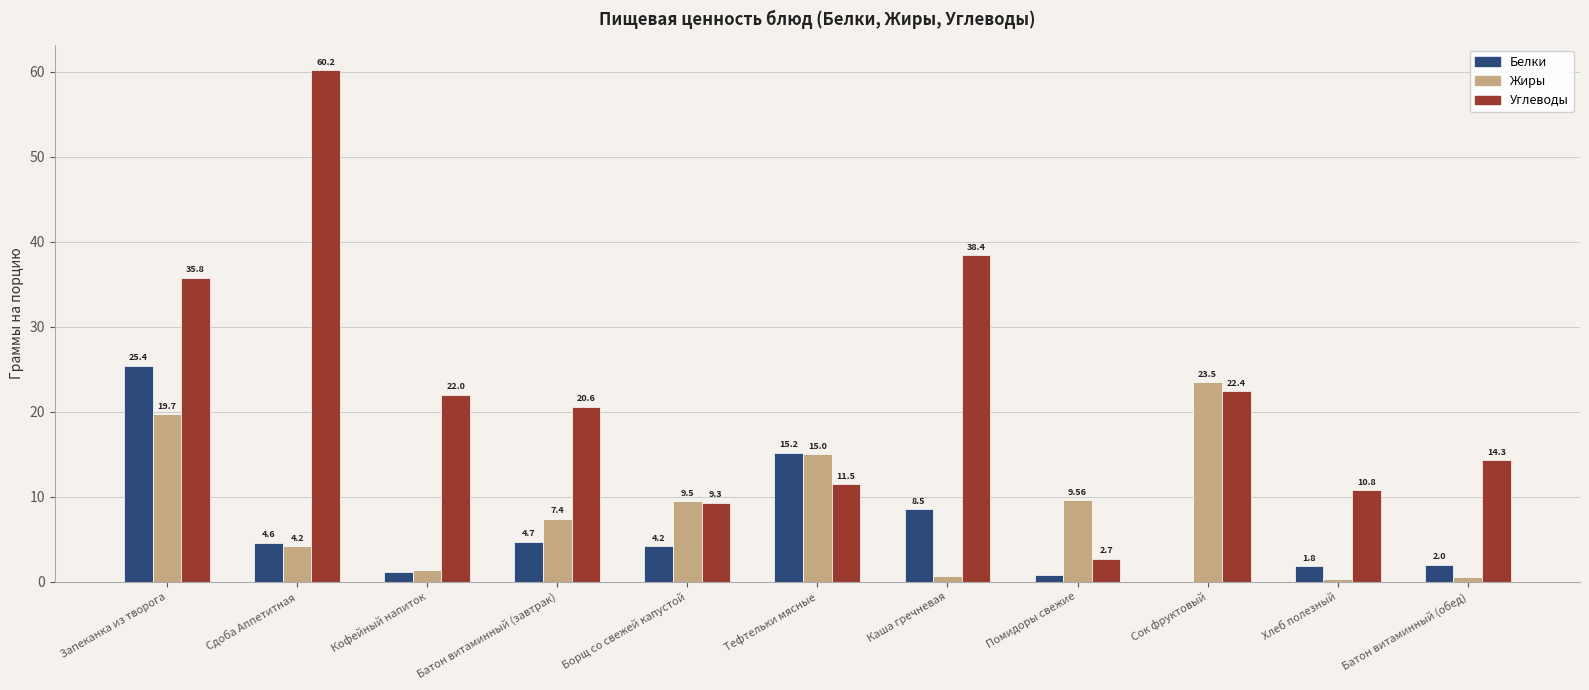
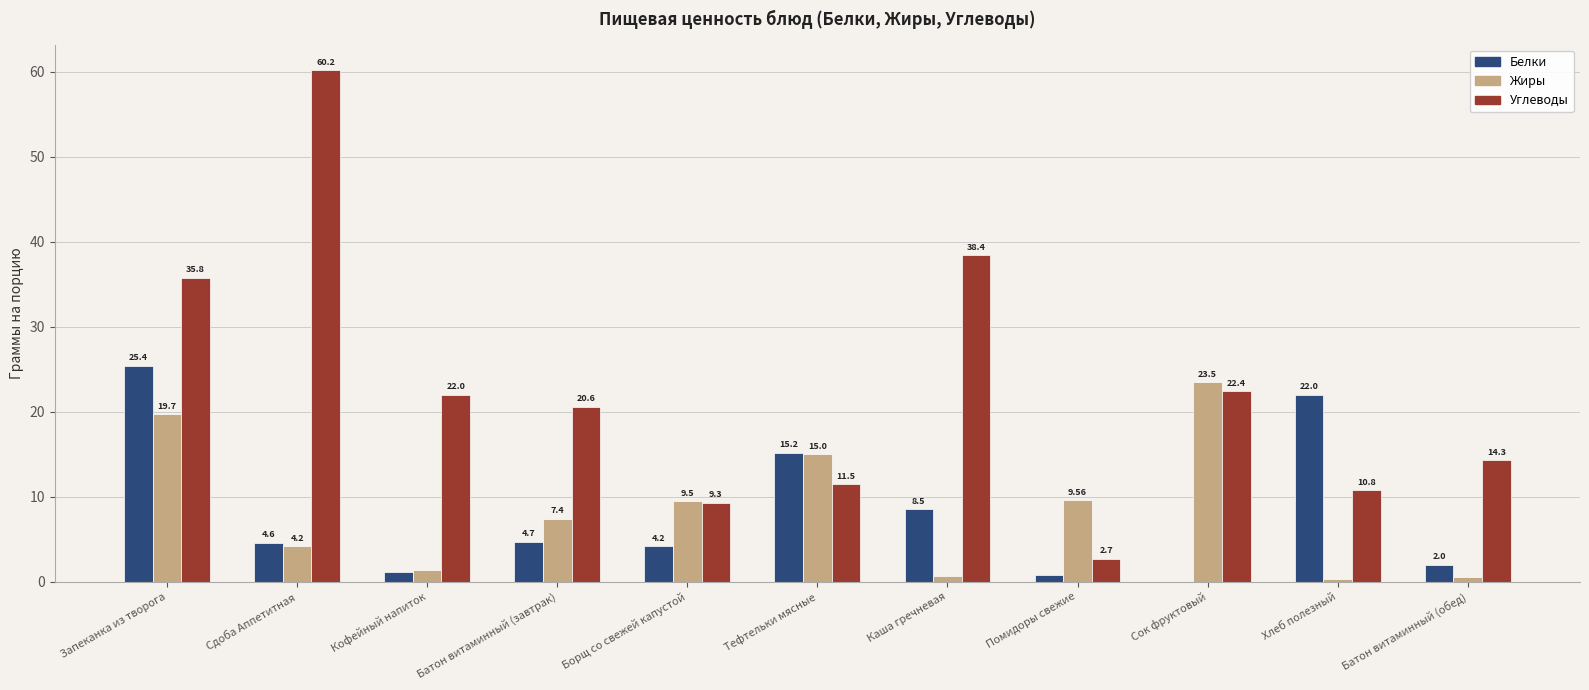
  {
    "Белки": {
      "Запеканка из творога": 25.4,
      "Сдоба Аппетитная": 4.6,
      "Батон витаминный (завтрак)": 4.7,
      "Борщ со свежей капустой": 4.2,
      "Тефтельки мясные": 15.2,
      "Каша гречневая": 8.5,
-     "Хлеб полезный": 1.8,
+     "Хлеб полезный": 22.0,
      "Батон витаминный (обед)": 2.0
    },
    "Жиры": {
      "Запеканка из творога": 19.7,
      "Сдоба Аппетитная": 4.2,
      "Батон витаминный (завтрак)": 7.4,
      "Борщ со свежей капустой": 9.5,
      "Тефтельки мясные": 15.0,
      "Помидоры свежие": 9.56,
      "Сок фруктовый": 23.5
    },
    "Углеводы": {
      "Запеканка из творога": 35.8,
      "Сдоба Аппетитная": 60.2,
      "Кофейный напиток": 22.0,
      "Батон витаминный (завтрак)": 20.6,
      "Борщ со свежей капустой": 9.3,
      "Тефтельки мясные": 11.5,
      "Каша гречневая": 38.4,
      "Помидоры свежие": 2.7,
      "Сок фруктовый": 22.4,
      "Хлеб полезный": 10.8,
      "Батон витаминный (обед)": 14.3
    }
  }
